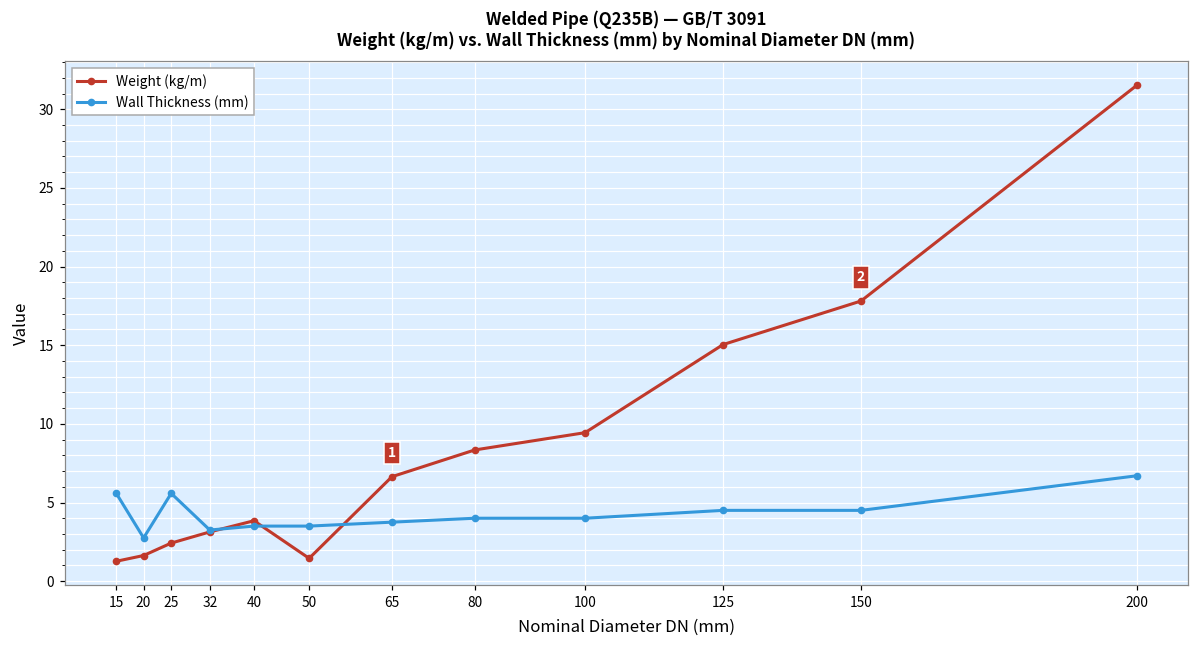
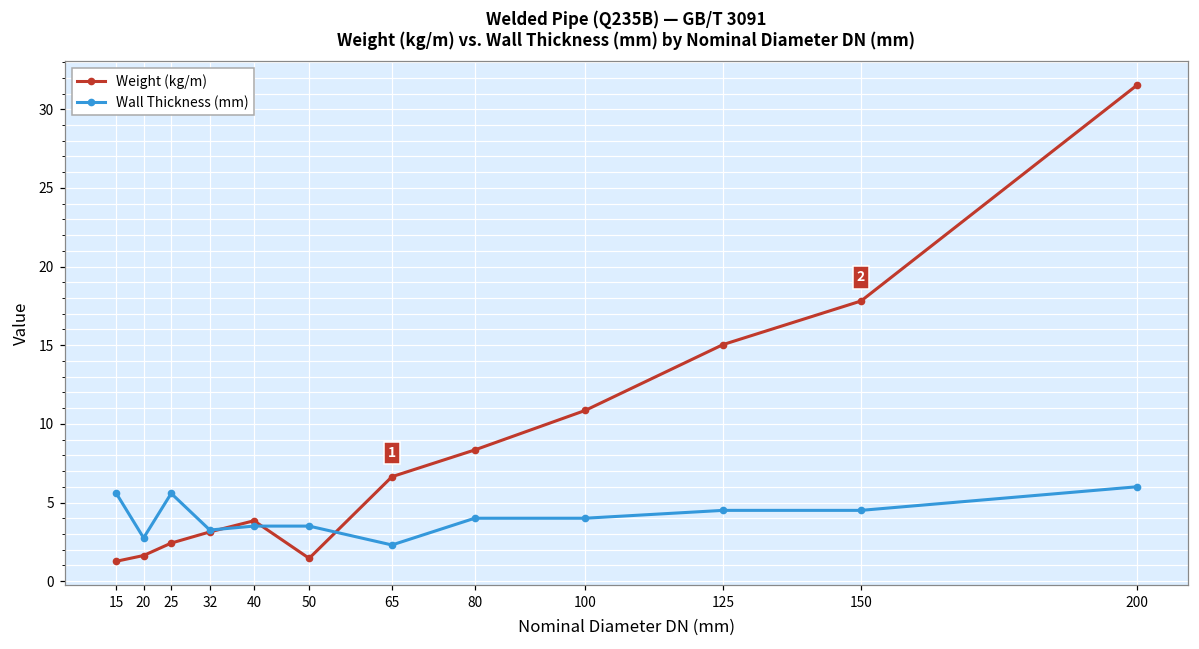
  {
    "Weight (kg/m)": {
      "15": 1.3,
      "20": 1.6,
      "25": 2.4,
      "40": 3.8,
      "50": 1.5,
      "80": 8.3,
-     "100": 9.4,
+     "100": 10.9,
      "125": 15.0,
      "200": 31.5
    },
    "Wall Thickness (mm)": {
      "15": 5.6,
      "20": 2.8,
      "25": 5.6,
      "40": 3.5,
      "50": 3.5,
-     "65": 3.8,
+     "65": 2.3,
      "80": 4.0,
      "100": 4.0,
      "125": 4.5,
      "150": 4.5,
-     "200": 6.7
+     "200": 6.0
    }
  }
